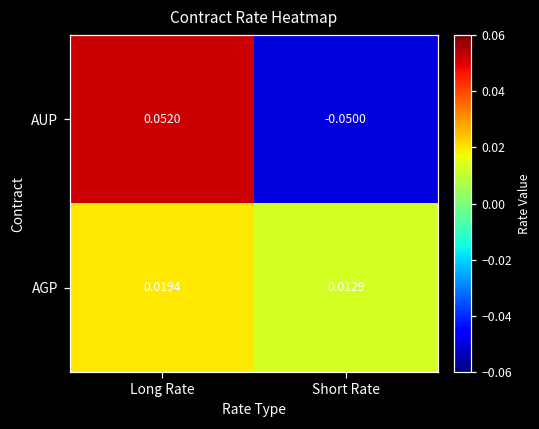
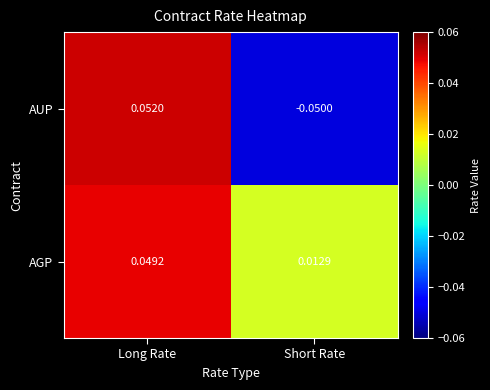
  {
    "AUP": {
      "Long Rate": 0.0520,
      "Short Rate": -0.0500
    },
    "AGP": {
-     "Long Rate": 0.0194,
+     "Long Rate": 0.0492,
      "Short Rate": 0.0129
    }
  }
